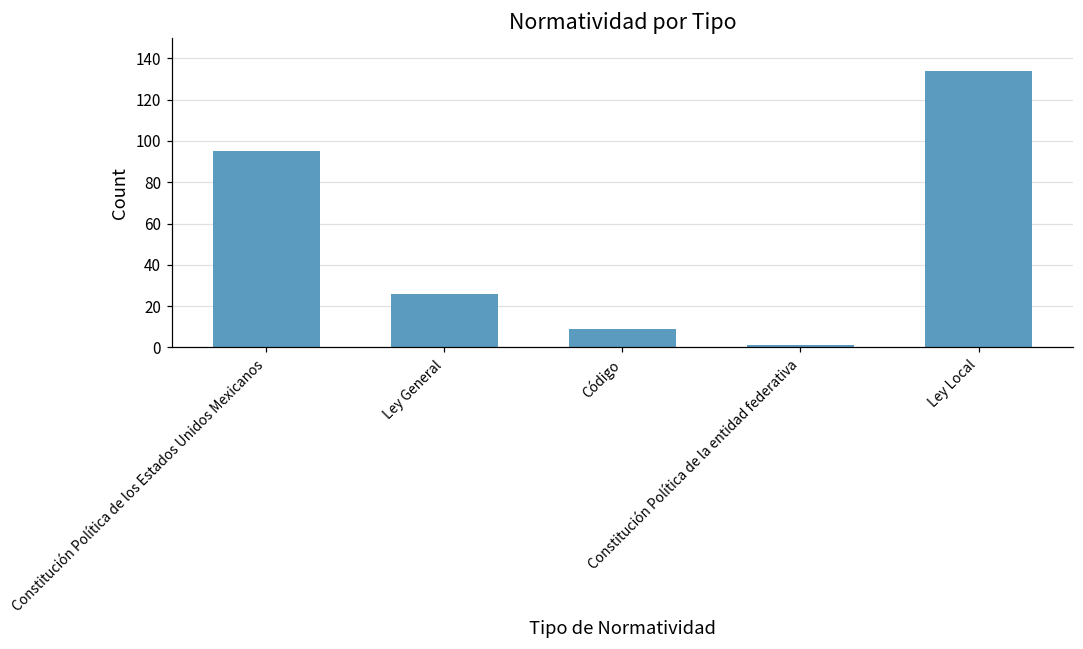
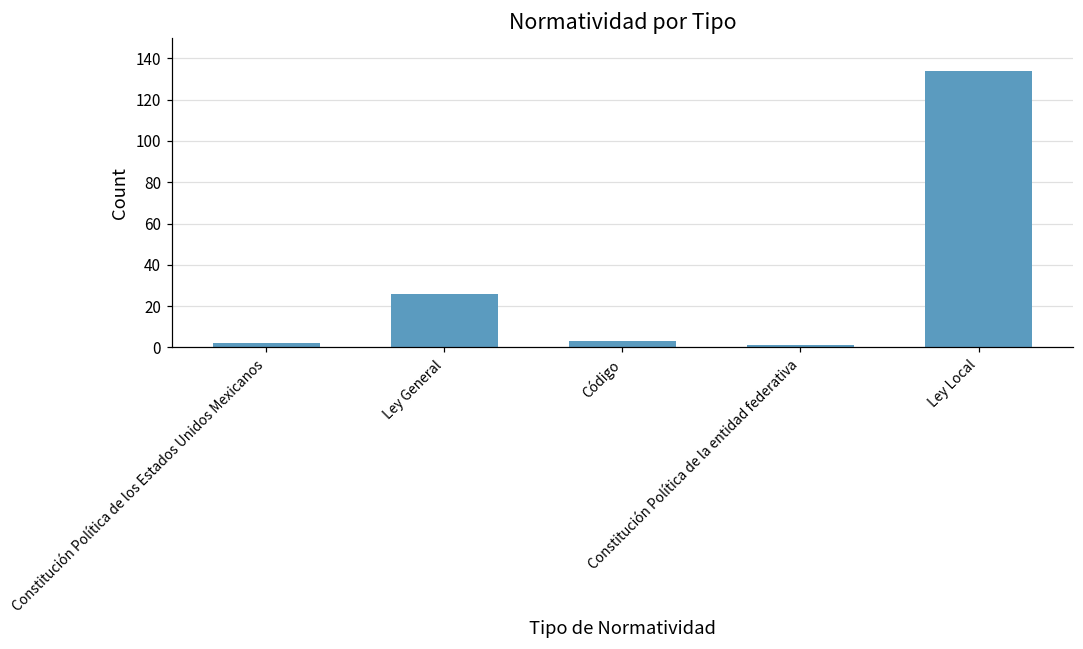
  {
-   "Constitución Política de los Estados Unidos Mexicanos": 95,
+   "Constitución Política de los Estados Unidos Mexicanos": 2,
    "Ley General": 26,
-   "Código": 9,
+   "Código": 3,
    "Ley Local": 134
  }
